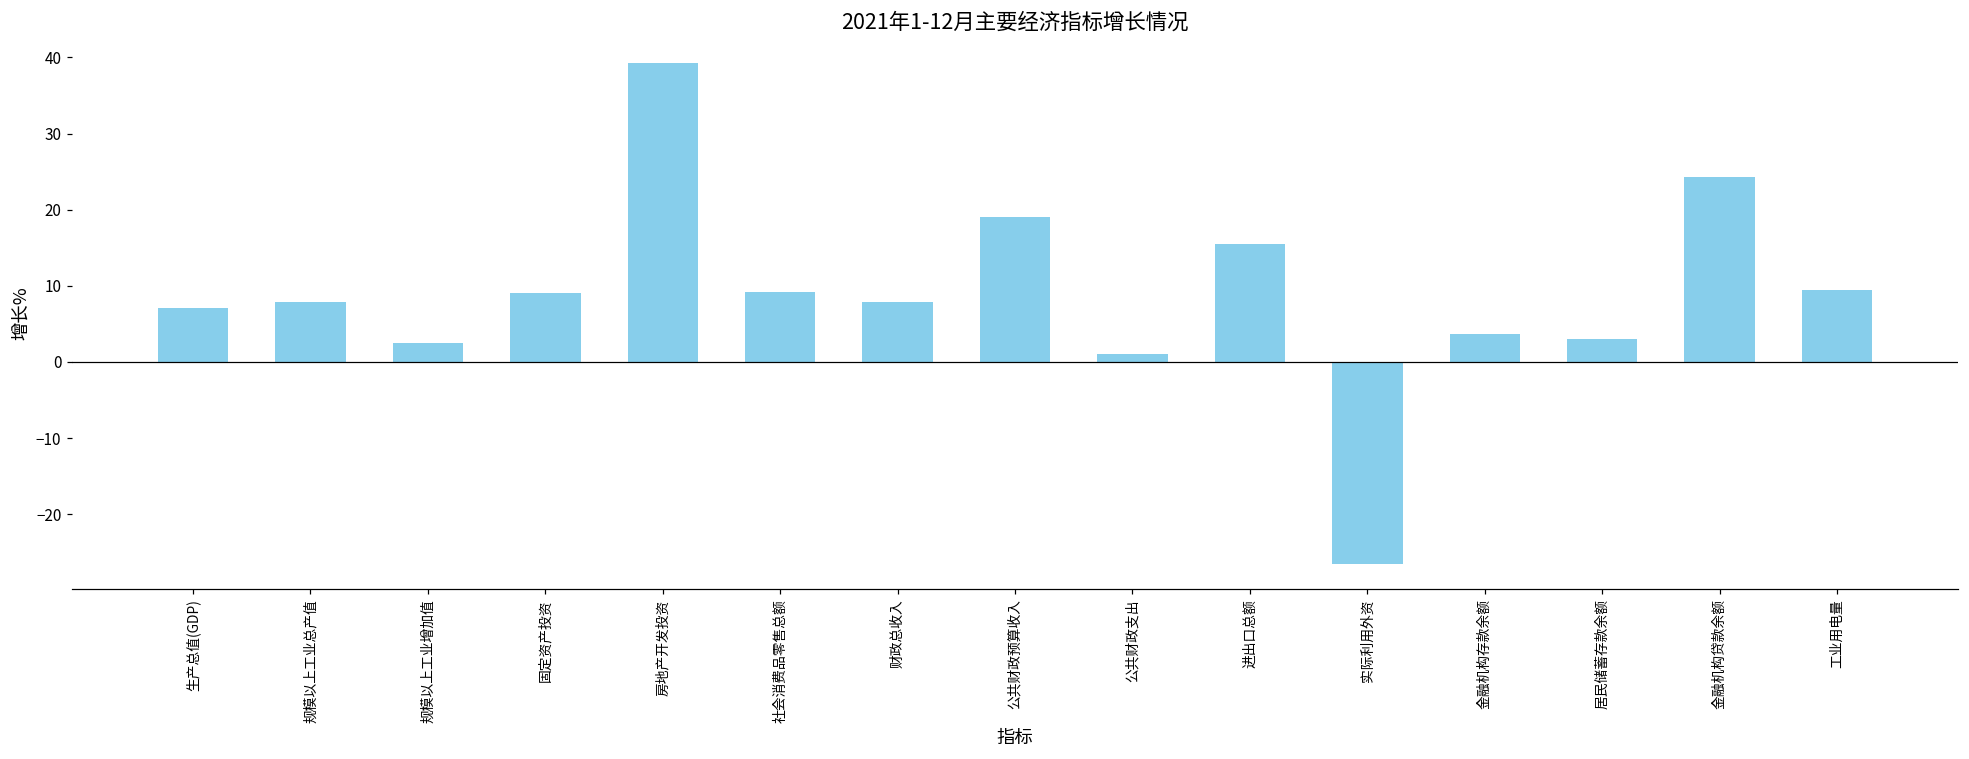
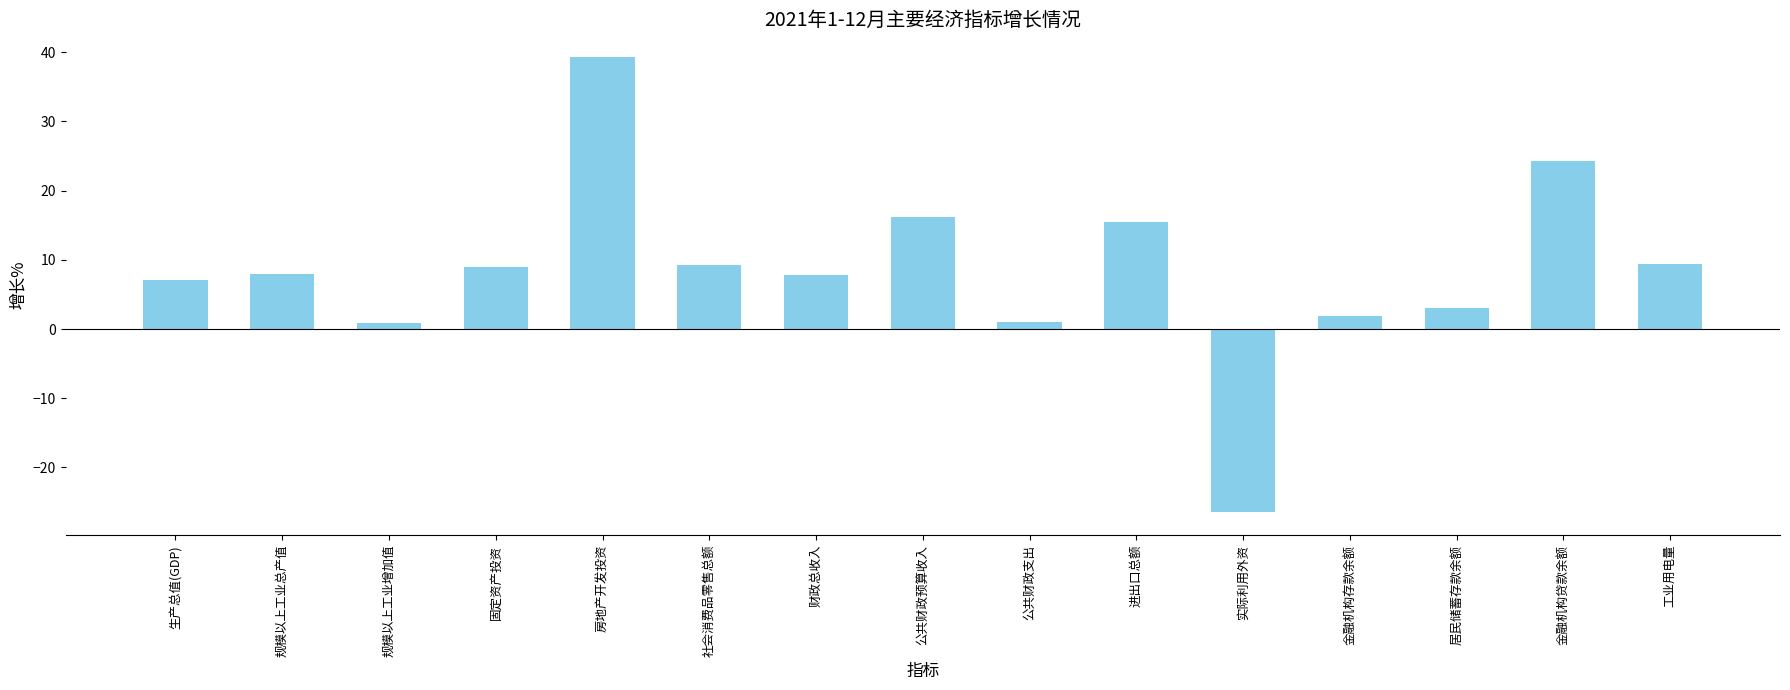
  {
    "生产总值(GDP)": 7,
    "规模以上工业总产值": 8,
-   "规模以上工业增加值": 3,
+   "规模以上工业增加值": 1,
    "固定资产投资": 9,
    "房地产开发投资": 39,
    "社会消费品零售总额": 9,
    "财政总收入": 8,
-   "公共财政预算收入": 19,
+   "公共财政预算收入": 16,
    "公共财政支出": 1,
    "进出口总额": 16,
    "实际利用外资": -27,
-   "金融机构存款余额": 4,
+   "金融机构存款余额": 2,
    "居民储蓄存款余额": 3,
    "金融机构贷款余额": 24,
    "工业用电量": 9
  }
